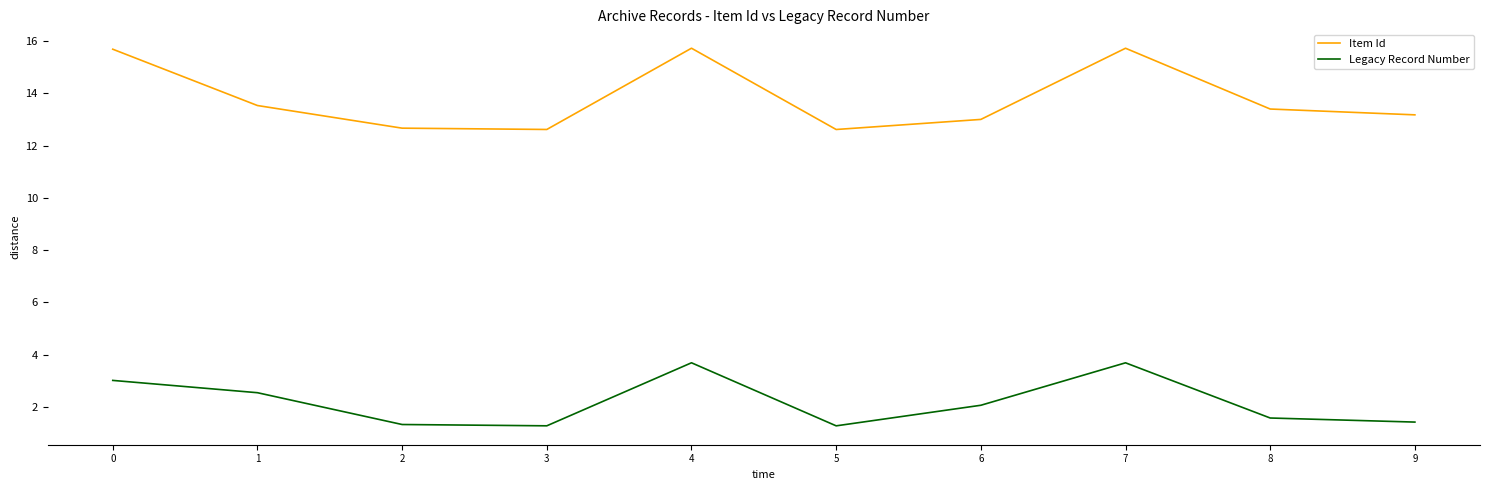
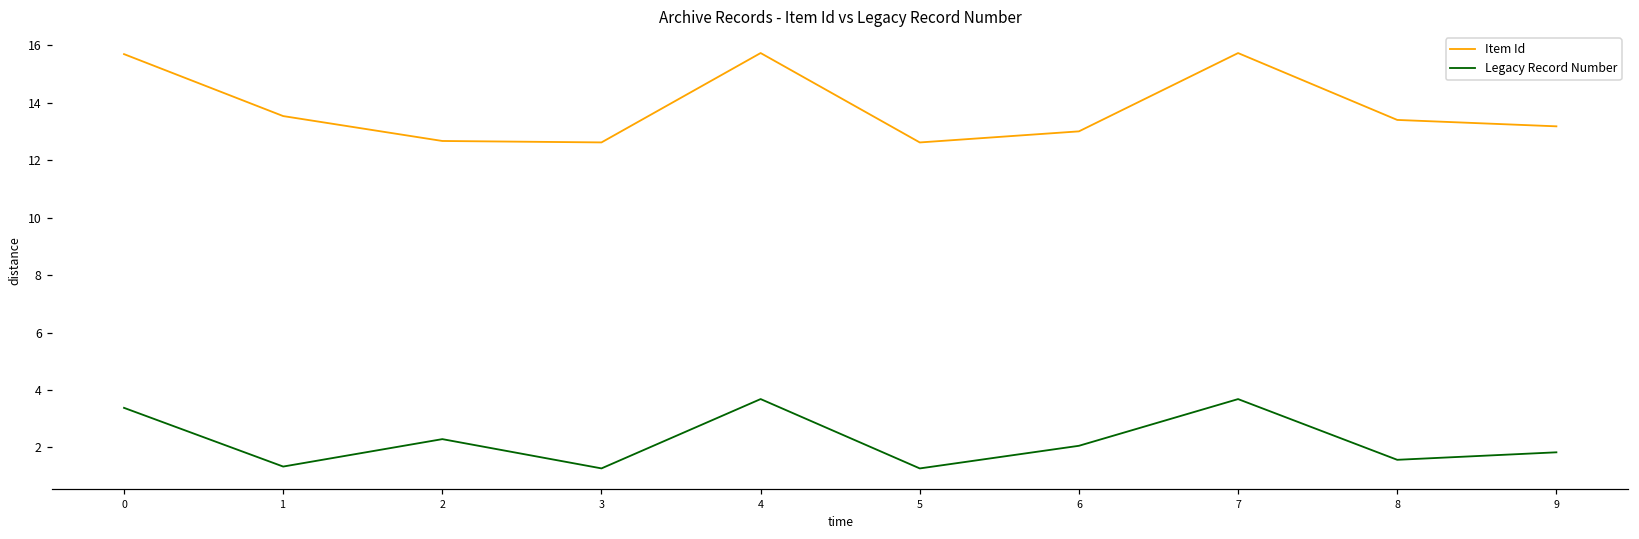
  {
    "Item Id": {
      "0": 15.7,
      "1": 13.5,
      "2": 12.7,
      "3": 12.6,
      "4": 15.7,
      "5": 12.6,
      "6": 13.0,
      "7": 15.7,
      "8": 13.4,
      "9": 13.2
    },
    "Legacy Record Number": {
-     "0": 3.0,
-     "1": 2.5,
-     "2": 1.3,
+     "0": 3.4,
+     "1": 1.3,
+     "2": 2.3,
      "3": 1.3,
      "4": 3.7,
      "5": 1.3,
      "6": 2.1,
      "7": 3.7,
      "8": 1.6,
-     "9": 1.4
+     "9": 1.8
    }
  }
